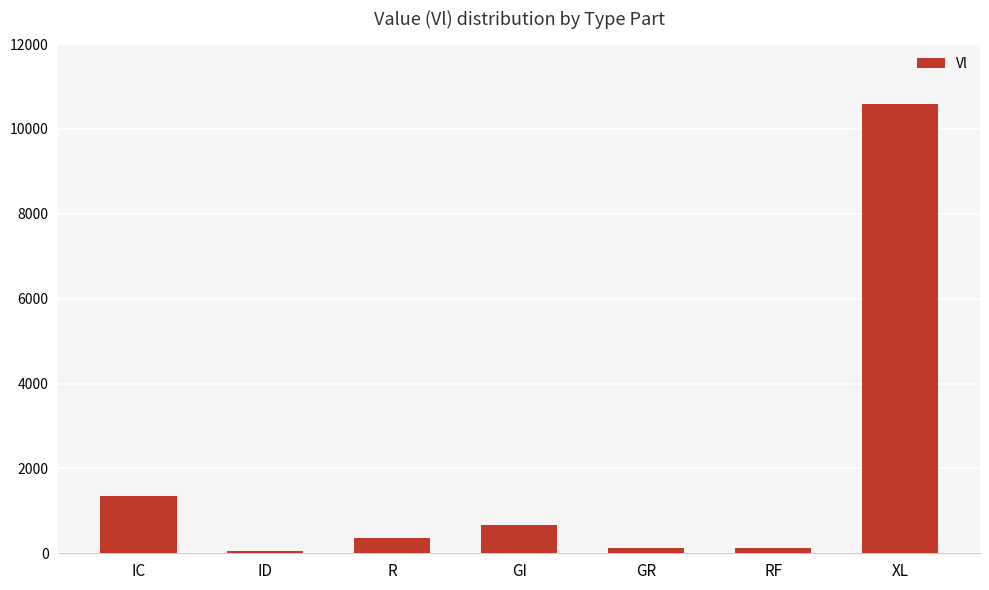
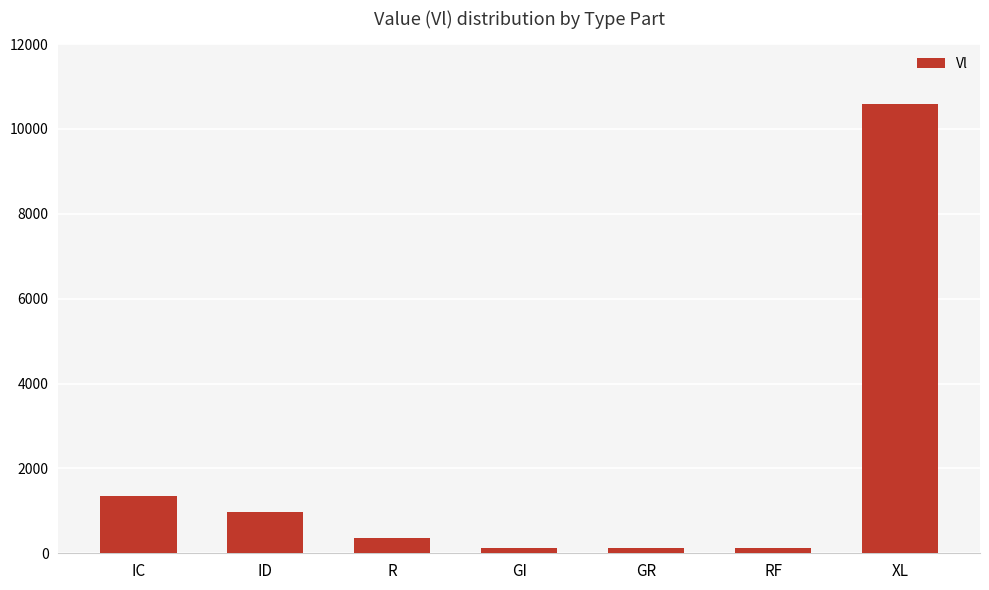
  {
    "IC": 1400,
-   "ID": 100,
+   "ID": 1000,
    "R": 400,
-   "GI": 700,
+   "GI": 100,
    "GR": 100,
    "RF": 100,
    "XL": 10600
  }
